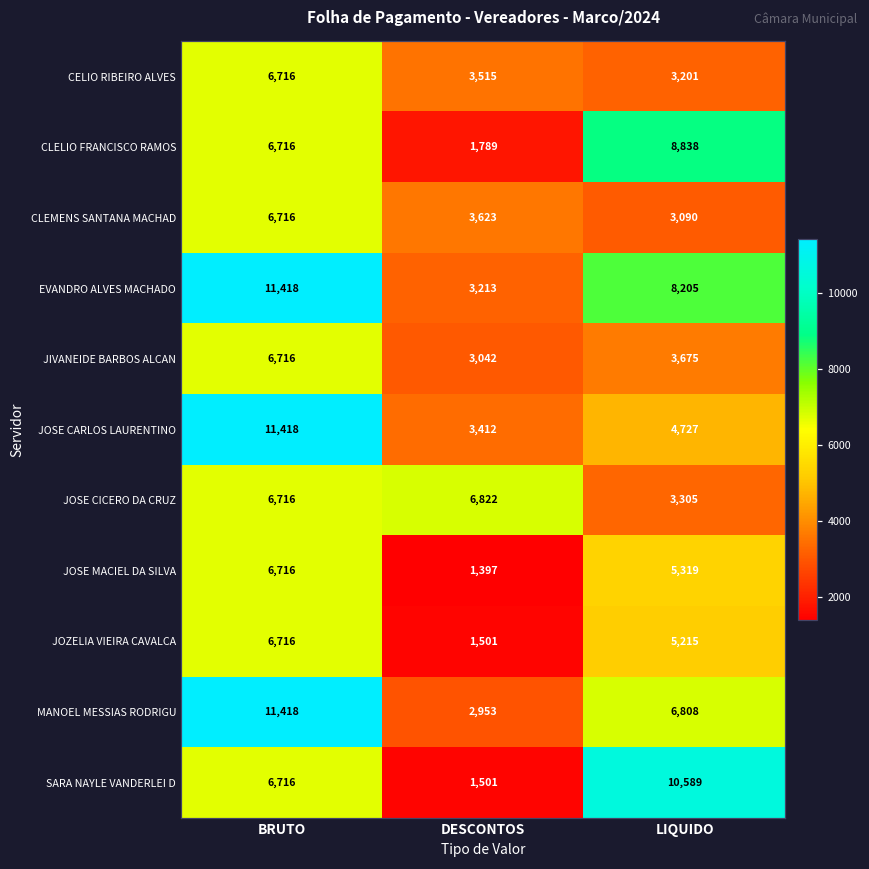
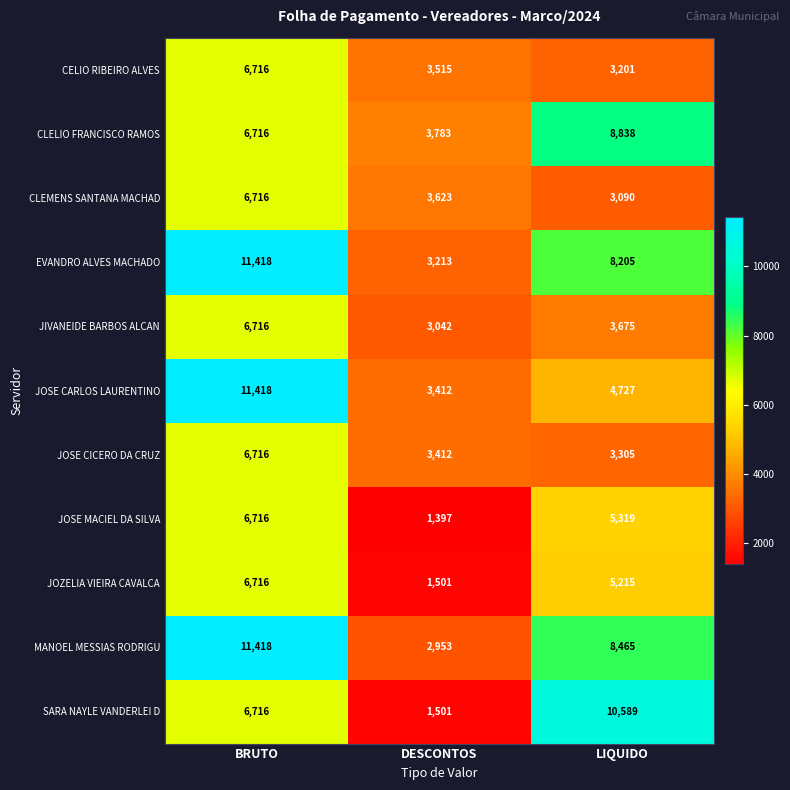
  {
    "CELIO RIBEIRO ALVES": {
      "BRUTO": "6,716",
      "DESCONTOS": "3,515",
      "LIQUIDO": "3,201"
    },
    "CLELIO FRANCISCO RAMOS": {
      "BRUTO": "6,716",
-     "DESCONTOS": "1,789",
+     "DESCONTOS": "3,783",
      "LIQUIDO": "8,838"
    },
    "CLEMENS SANTANA MACHAD": {
      "BRUTO": "6,716",
      "DESCONTOS": "3,623",
      "LIQUIDO": "3,090"
    },
    "EVANDRO ALVES MACHADO": {
      "BRUTO": "11,418",
      "DESCONTOS": "3,213",
      "LIQUIDO": "8,205"
    },
    "JIVANEIDE BARBOS ALCAN": {
      "BRUTO": "6,716",
      "DESCONTOS": "3,042",
      "LIQUIDO": "3,675"
    },
    "JOSE CARLOS LAURENTINO": {
      "BRUTO": "11,418",
      "DESCONTOS": "3,412",
      "LIQUIDO": "4,727"
    },
    "JOSE CICERO DA CRUZ": {
      "BRUTO": "6,716",
-     "DESCONTOS": "6,822",
+     "DESCONTOS": "3,412",
      "LIQUIDO": "3,305"
    },
    "JOSE MACIEL DA SILVA": {
      "BRUTO": "6,716",
      "DESCONTOS": "1,397",
      "LIQUIDO": "5,319"
    },
    "JOZELIA VIEIRA CAVALCA": {
      "BRUTO": "6,716",
      "DESCONTOS": "1,501",
      "LIQUIDO": "5,215"
    },
    "MANOEL MESSIAS RODRIGU": {
      "BRUTO": "11,418",
      "DESCONTOS": "2,953",
-     "LIQUIDO": "6,808"
+     "LIQUIDO": "8,465"
    },
    "SARA NAYLE VANDERLEI D": {
      "BRUTO": "6,716",
      "DESCONTOS": "1,501",
      "LIQUIDO": "10,589"
    }
  }
